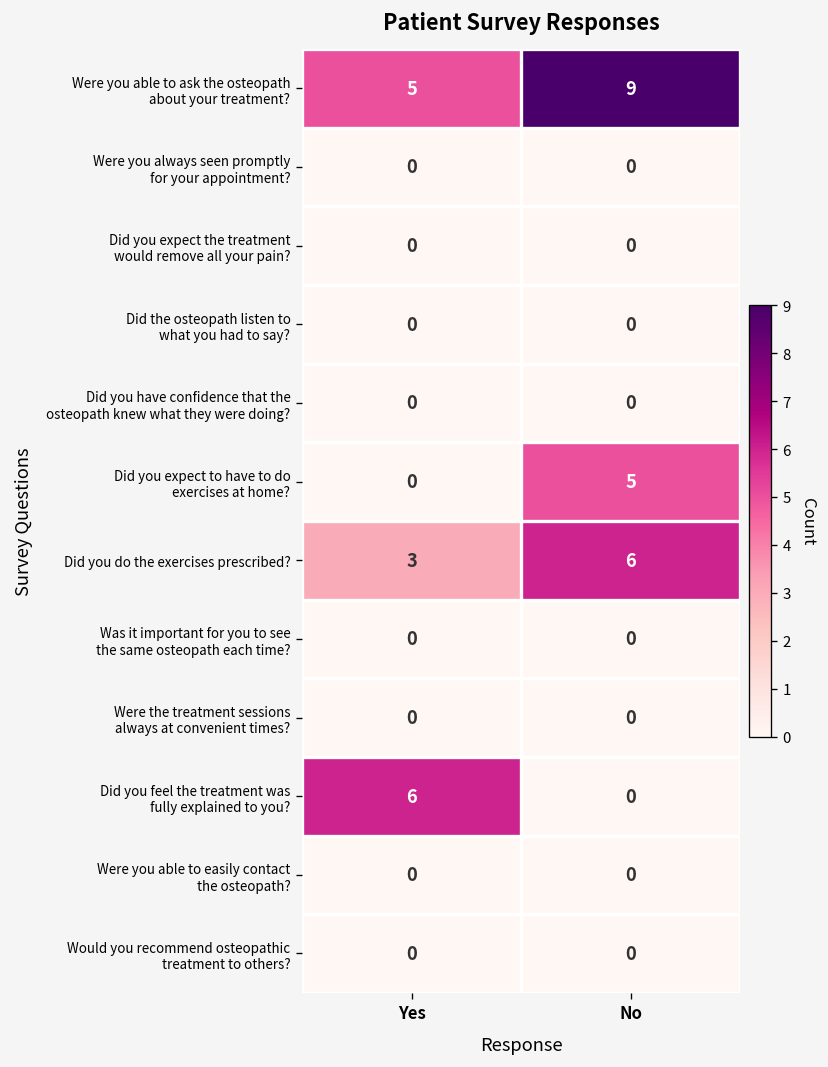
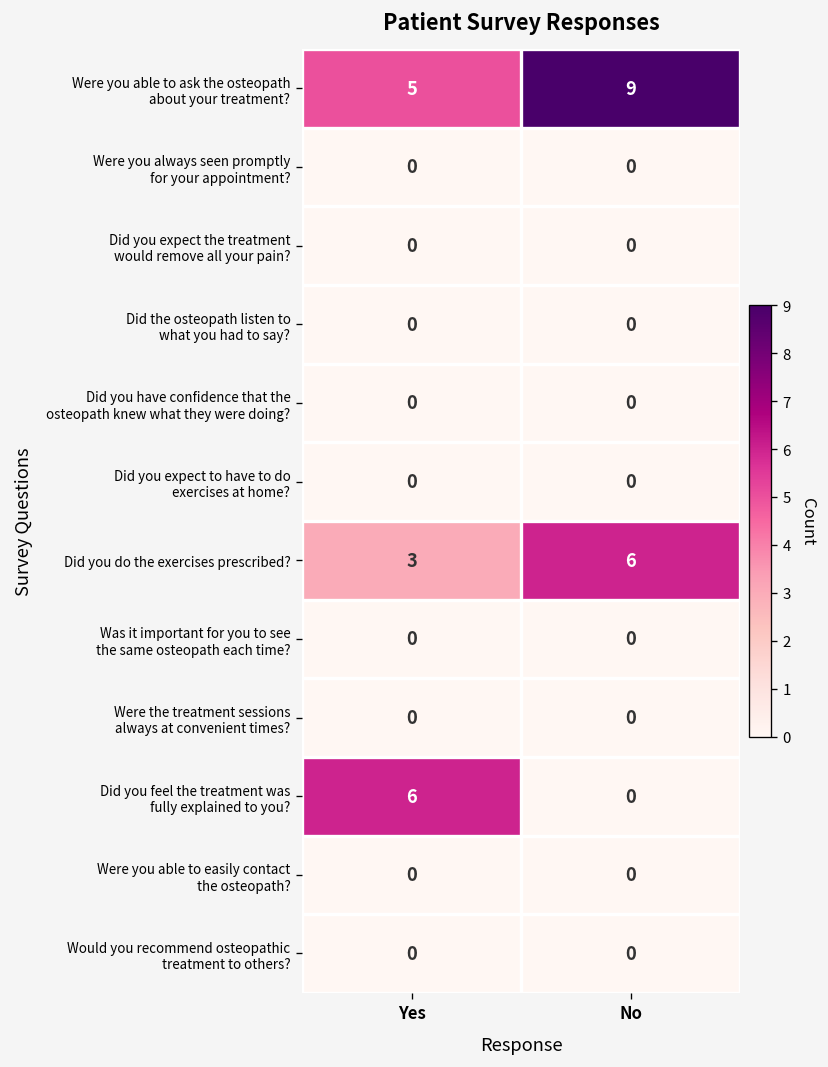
  {
    "Were you able to ask the osteopath about your treatment?": {
      "Yes": 5,
      "No": 9
    },
    "Were you always seen promptly for your appointment?": {
      "Yes": 0,
      "No": 0
    },
    "Did you expect the treatment would remove all your pain?": {
      "Yes": 0,
      "No": 0
    },
    "Did the osteopath listen to what you had to say?": {
      "Yes": 0,
      "No": 0
    },
    "Did you have confidence that the osteopath knew what they were doing?": {
      "Yes": 0,
      "No": 0
    },
    "Did you expect to have to do exercises at home?": {
      "Yes": 0,
-     "No": 5
+     "No": 0
    },
    "Did you do the exercises prescribed?": {
      "Yes": 3,
      "No": 6
    },
    "Was it important for you to see the same osteopath each time?": {
      "Yes": 0,
      "No": 0
    },
    "Were the treatment sessions always at convenient times?": {
      "Yes": 0,
      "No": 0
    },
    "Did you feel the treatment was fully explained to you?": {
      "Yes": 6,
      "No": 0
    },
    "Were you able to easily contact the osteopath?": {
      "Yes": 0,
      "No": 0
    },
    "Would you recommend osteopathic treatment to others?": {
      "Yes": 0,
      "No": 0
    }
  }
